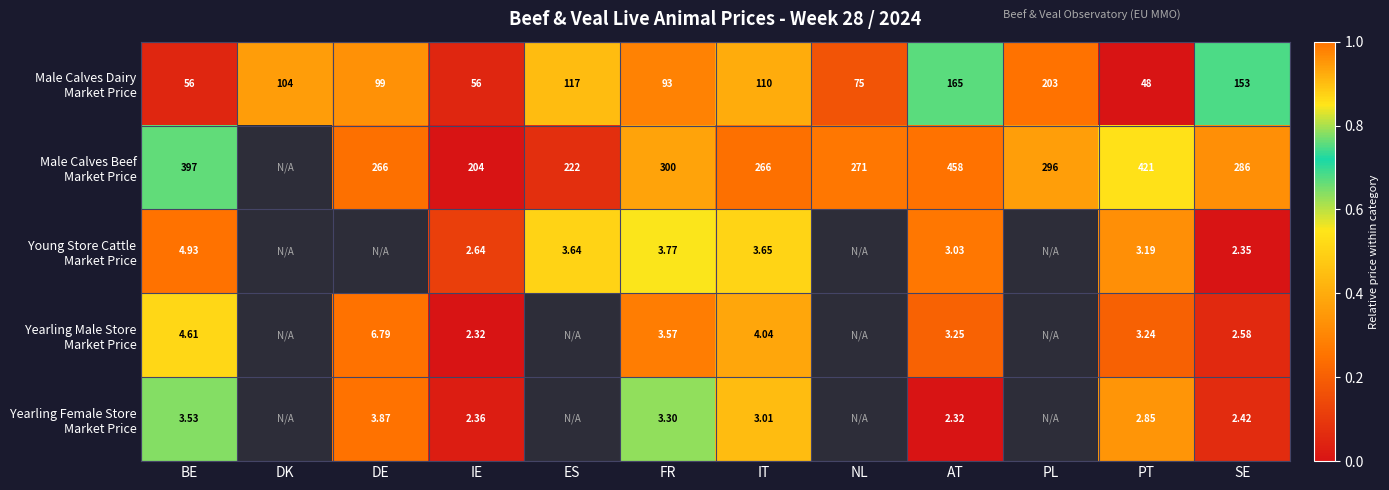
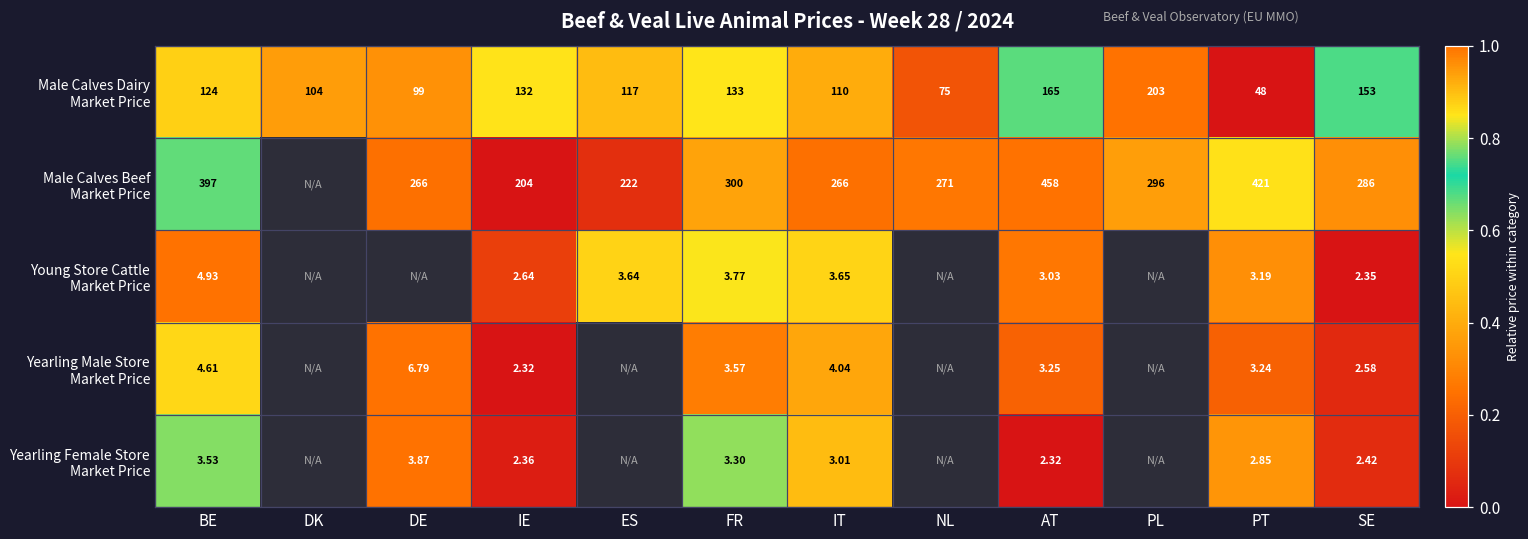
  {
    "Male Calves Dairy Market Price": {
-     "BE": 56,
+     "BE": 124,
      "DK": 104,
      "DE": 99,
-     "IE": 56,
+     "IE": 132,
      "ES": 117,
-     "FR": 93,
+     "FR": 133,
      "IT": 110,
      "NL": 75,
      "AT": 165,
      "PL": 203,
      "PT": 48,
      "SE": 153
    },
    "Male Calves Beef Market Price": {
      "BE": 397,
      "DE": 266,
      "IE": 204,
      "ES": 222,
      "FR": 300,
      "IT": 266,
      "NL": 271,
      "AT": 458,
      "PL": 296,
      "PT": 421,
      "SE": 286
    },
    "Young Store Cattle Market Price": {
      "BE": 4.93,
      "IE": 2.64,
      "ES": 3.64,
      "FR": 3.77,
      "IT": 3.65,
      "AT": 3.03,
      "PT": 3.19,
      "SE": 2.35
    },
    "Yearling Male Store Market Price": {
      "BE": 4.61,
      "DE": 6.79,
      "IE": 2.32,
      "FR": 3.57,
      "IT": 4.04,
      "AT": 3.25,
      "PT": 3.24,
      "SE": 2.58
    },
    "Yearling Female Store Market Price": {
      "BE": 3.53,
      "DE": 3.87,
      "IE": 2.36,
      "FR": 3.30,
      "IT": 3.01,
      "AT": 2.32,
      "PT": 2.85,
      "SE": 2.42
    }
  }
